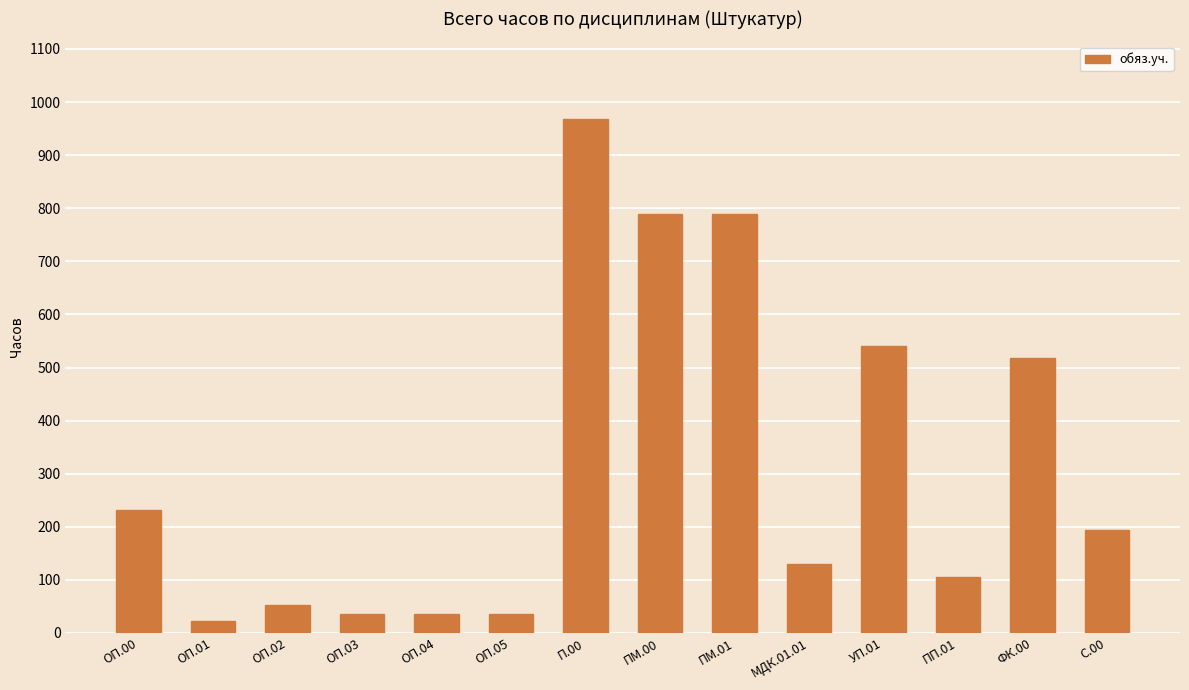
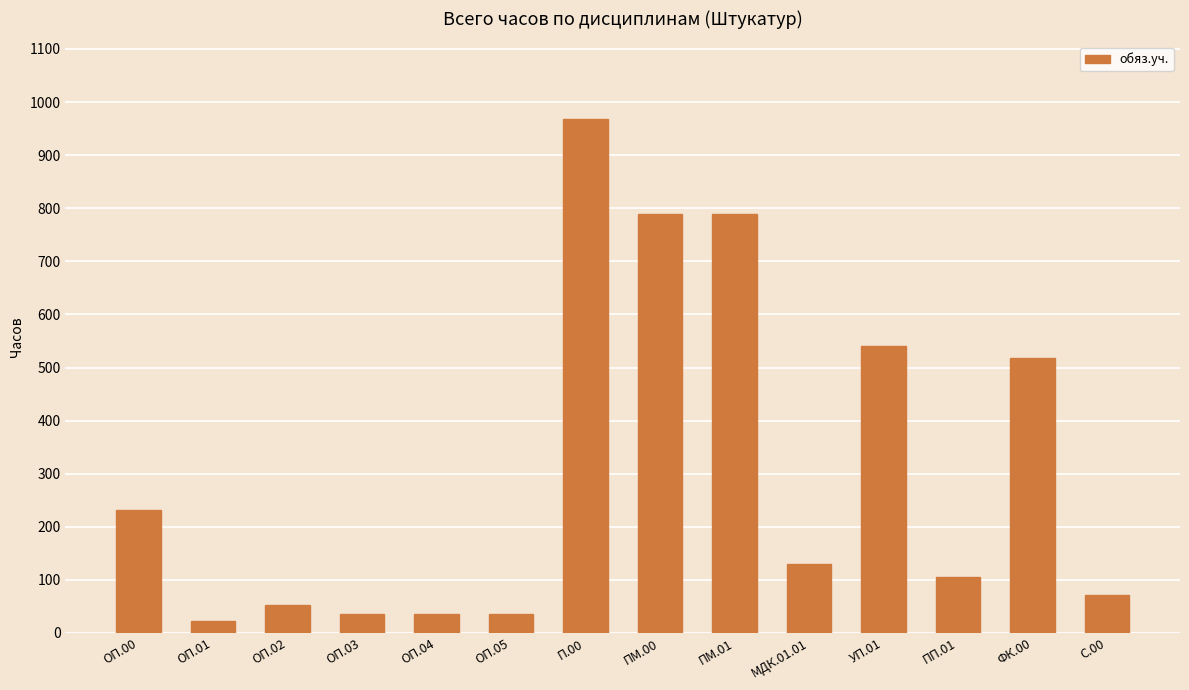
  {
    "ОП.00": 230,
    "ОП.01": 20,
    "ОП.02": 50,
    "ОП.03": 40,
    "ОП.04": 40,
    "ОП.05": 40,
    "П.00": 970,
    "ПМ.00": 790,
    "ПМ.01": 790,
    "МДК.01.01": 130,
    "УП.01": 540,
    "ПП.01": 110,
    "ФК.00": 520,
-   "С.00": 190
+   "С.00": 70
  }
